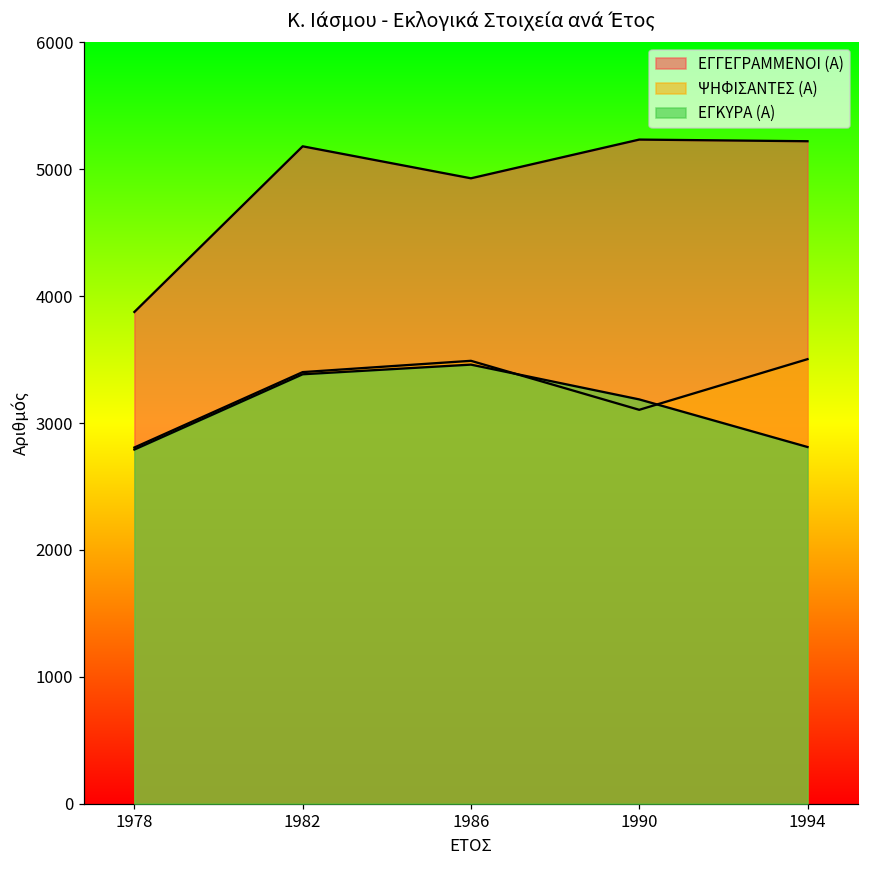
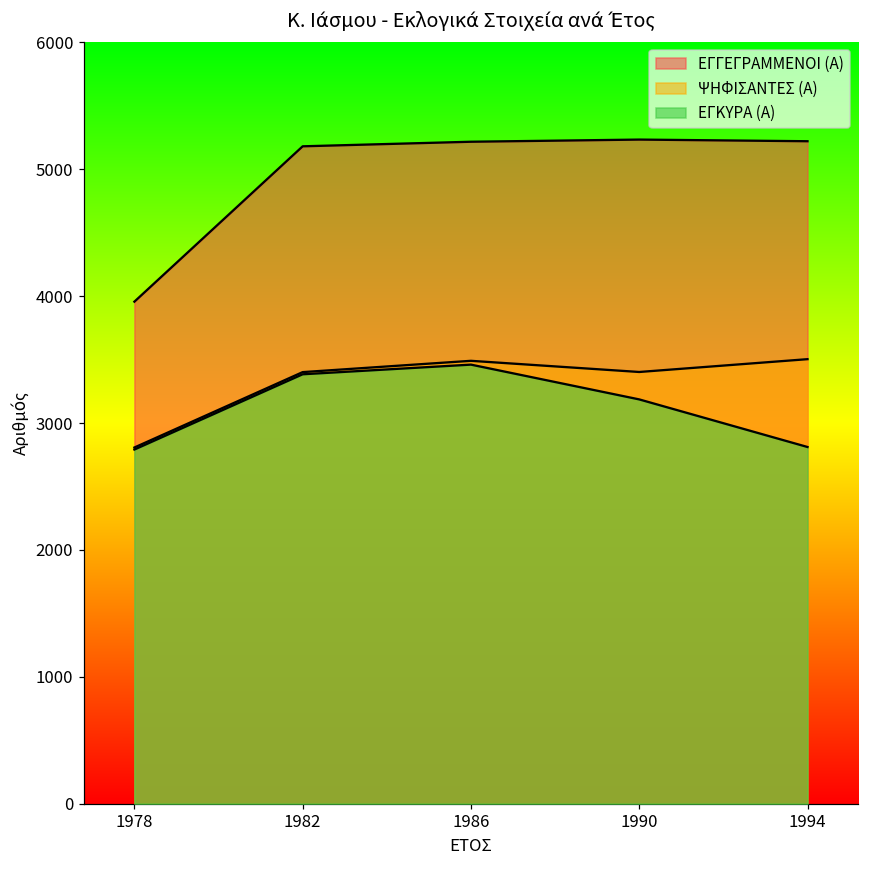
  {
    "ΕΓΓΕΓΡΑΜΜΕΝΟΙ (Α)": {
-     "1978": 3880,
+     "1978": 3960,
      "1982": 5180,
-     "1986": 4930,
+     "1986": 5220,
      "1990": 5230,
      "1994": 5220
    },
    "ΨΗΦΙΣΑΝΤΕΣ (Α)": {
      "1986": 3490,
-     "1990": 3100,
+     "1990": 3400,
      "1994": 3500
    },
    "ΕΓΚΥΡΑ (Α)": {
      "1986": 3460,
      "1990": 3190,
      "1994": 2810
    }
  }
